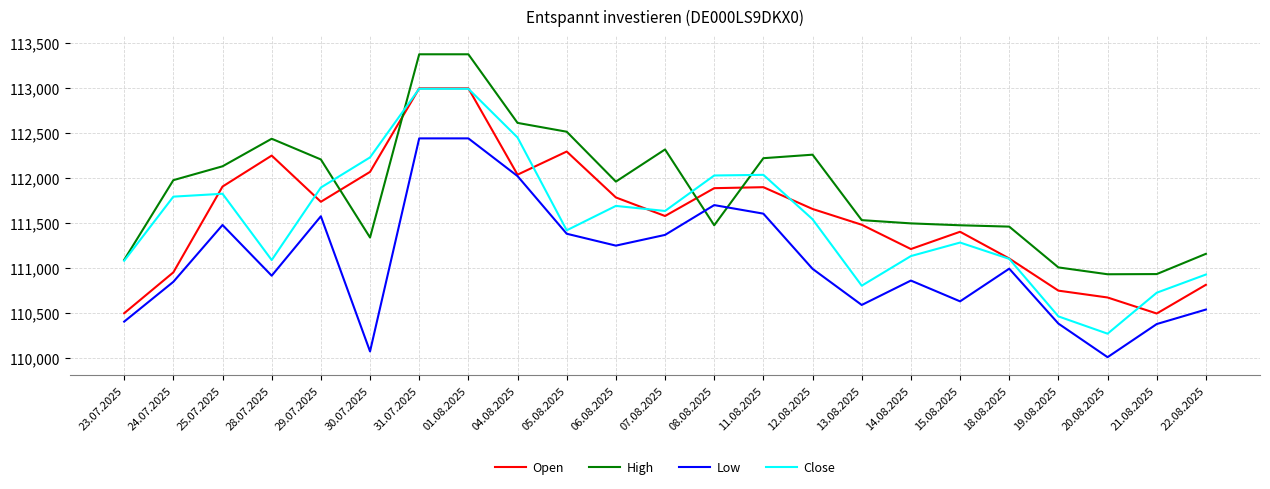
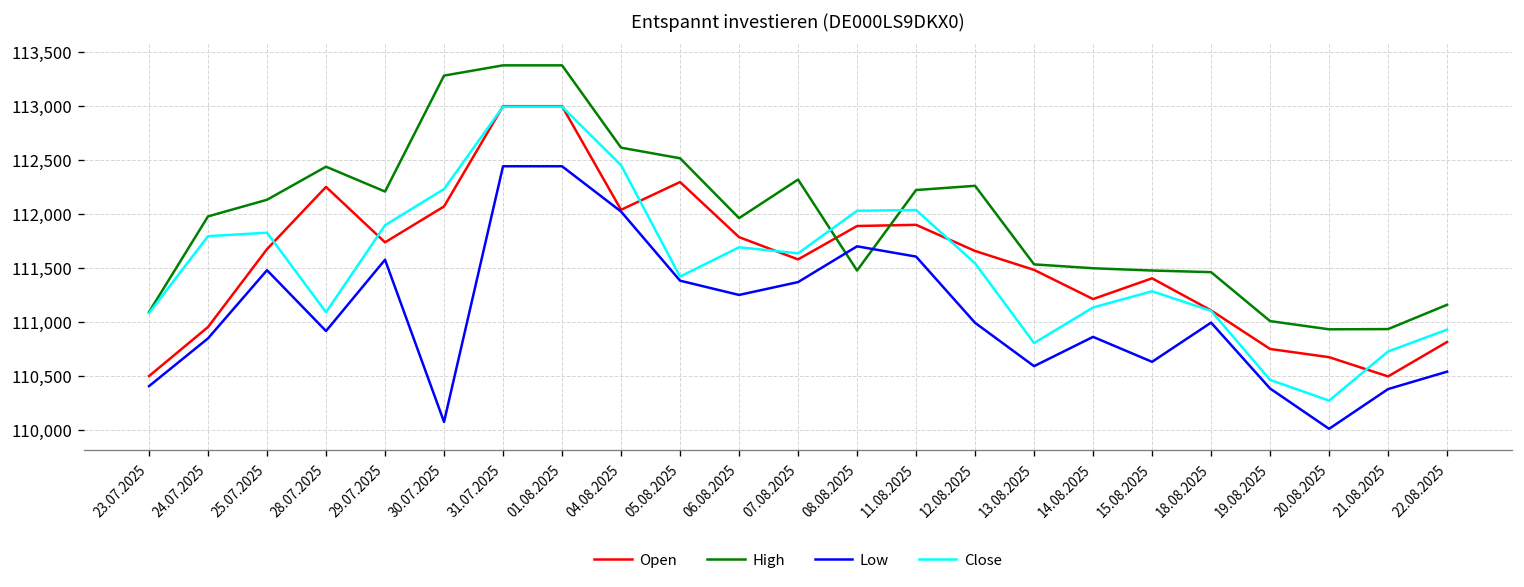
  {
    "Open": {
      "23.07.2025": "110,500",
      "24.07.2025": "111,000",
-     "25.07.2025": "111,900",
+     "25.07.2025": "111,700",
      "28.07.2025": "112,200",
      "29.07.2025": "111,700",
      "30.07.2025": "112,100",
      "05.08.2025": "112,300",
      "06.08.2025": "111,800",
      "07.08.2025": "111,600",
      "08.08.2025": "111,900",
      "11.08.2025": "111,900",
      "12.08.2025": "111,700",
      "13.08.2025": "111,500",
      "14.08.2025": "111,200",
      "15.08.2025": "111,400",
      "19.08.2025": "110,700",
      "20.08.2025": "110,700",
      "21.08.2025": "110,500",
      "22.08.2025": "110,800"
    },
    "High": {
      "24.07.2025": "112,000",
      "25.07.2025": "112,100",
      "28.07.2025": "112,400",
      "29.07.2025": "112,200",
-     "30.07.2025": "111,300",
+     "30.07.2025": "113,300",
      "31.07.2025": "113,400",
      "01.08.2025": "113,400",
      "04.08.2025": "112,600",
      "05.08.2025": "112,500",
      "06.08.2025": "112,000",
      "07.08.2025": "112,300",
      "08.08.2025": "111,500",
      "11.08.2025": "112,200",
      "12.08.2025": "112,300",
      "13.08.2025": "111,500",
      "14.08.2025": "111,500",
      "15.08.2025": "111,500",
      "18.08.2025": "111,500",
      "19.08.2025": "111,000",
      "20.08.2025": "110,900",
      "21.08.2025": "110,900",
      "22.08.2025": "111,200"
    },
    "Low": {
      "23.07.2025": "110,400",
      "24.07.2025": "110,800",
      "25.07.2025": "111,500",
      "28.07.2025": "110,900",
      "29.07.2025": "111,600",
      "30.07.2025": "110,100",
      "31.07.2025": "112,400",
      "01.08.2025": "112,400",
      "05.08.2025": "111,400",
      "06.08.2025": "111,200",
      "07.08.2025": "111,400",
      "08.08.2025": "111,700",
      "11.08.2025": "111,600",
      "12.08.2025": "111,000",
      "13.08.2025": "110,600",
      "14.08.2025": "110,900",
      "15.08.2025": "110,600",
      "18.08.2025": "111,000",
      "19.08.2025": "110,400",
      "20.08.2025": "110,000",
      "21.08.2025": "110,400",
      "22.08.2025": "110,500"
    },
    "Close": {
      "24.07.2025": "111,800",
      "25.07.2025": "111,800",
      "28.07.2025": "111,100",
      "29.07.2025": "111,900",
      "30.07.2025": "112,200",
      "04.08.2025": "112,500",
      "05.08.2025": "111,400",
      "06.08.2025": "111,700",
      "07.08.2025": "111,600",
      "08.08.2025": "112,000",
      "11.08.2025": "112,000",
      "12.08.2025": "111,500",
      "13.08.2025": "110,800",
      "14.08.2025": "111,100",
      "15.08.2025": "111,300",
      "19.08.2025": "110,500",
      "20.08.2025": "110,300",
      "21.08.2025": "110,700",
      "22.08.2025": "110,900"
    }
  }
